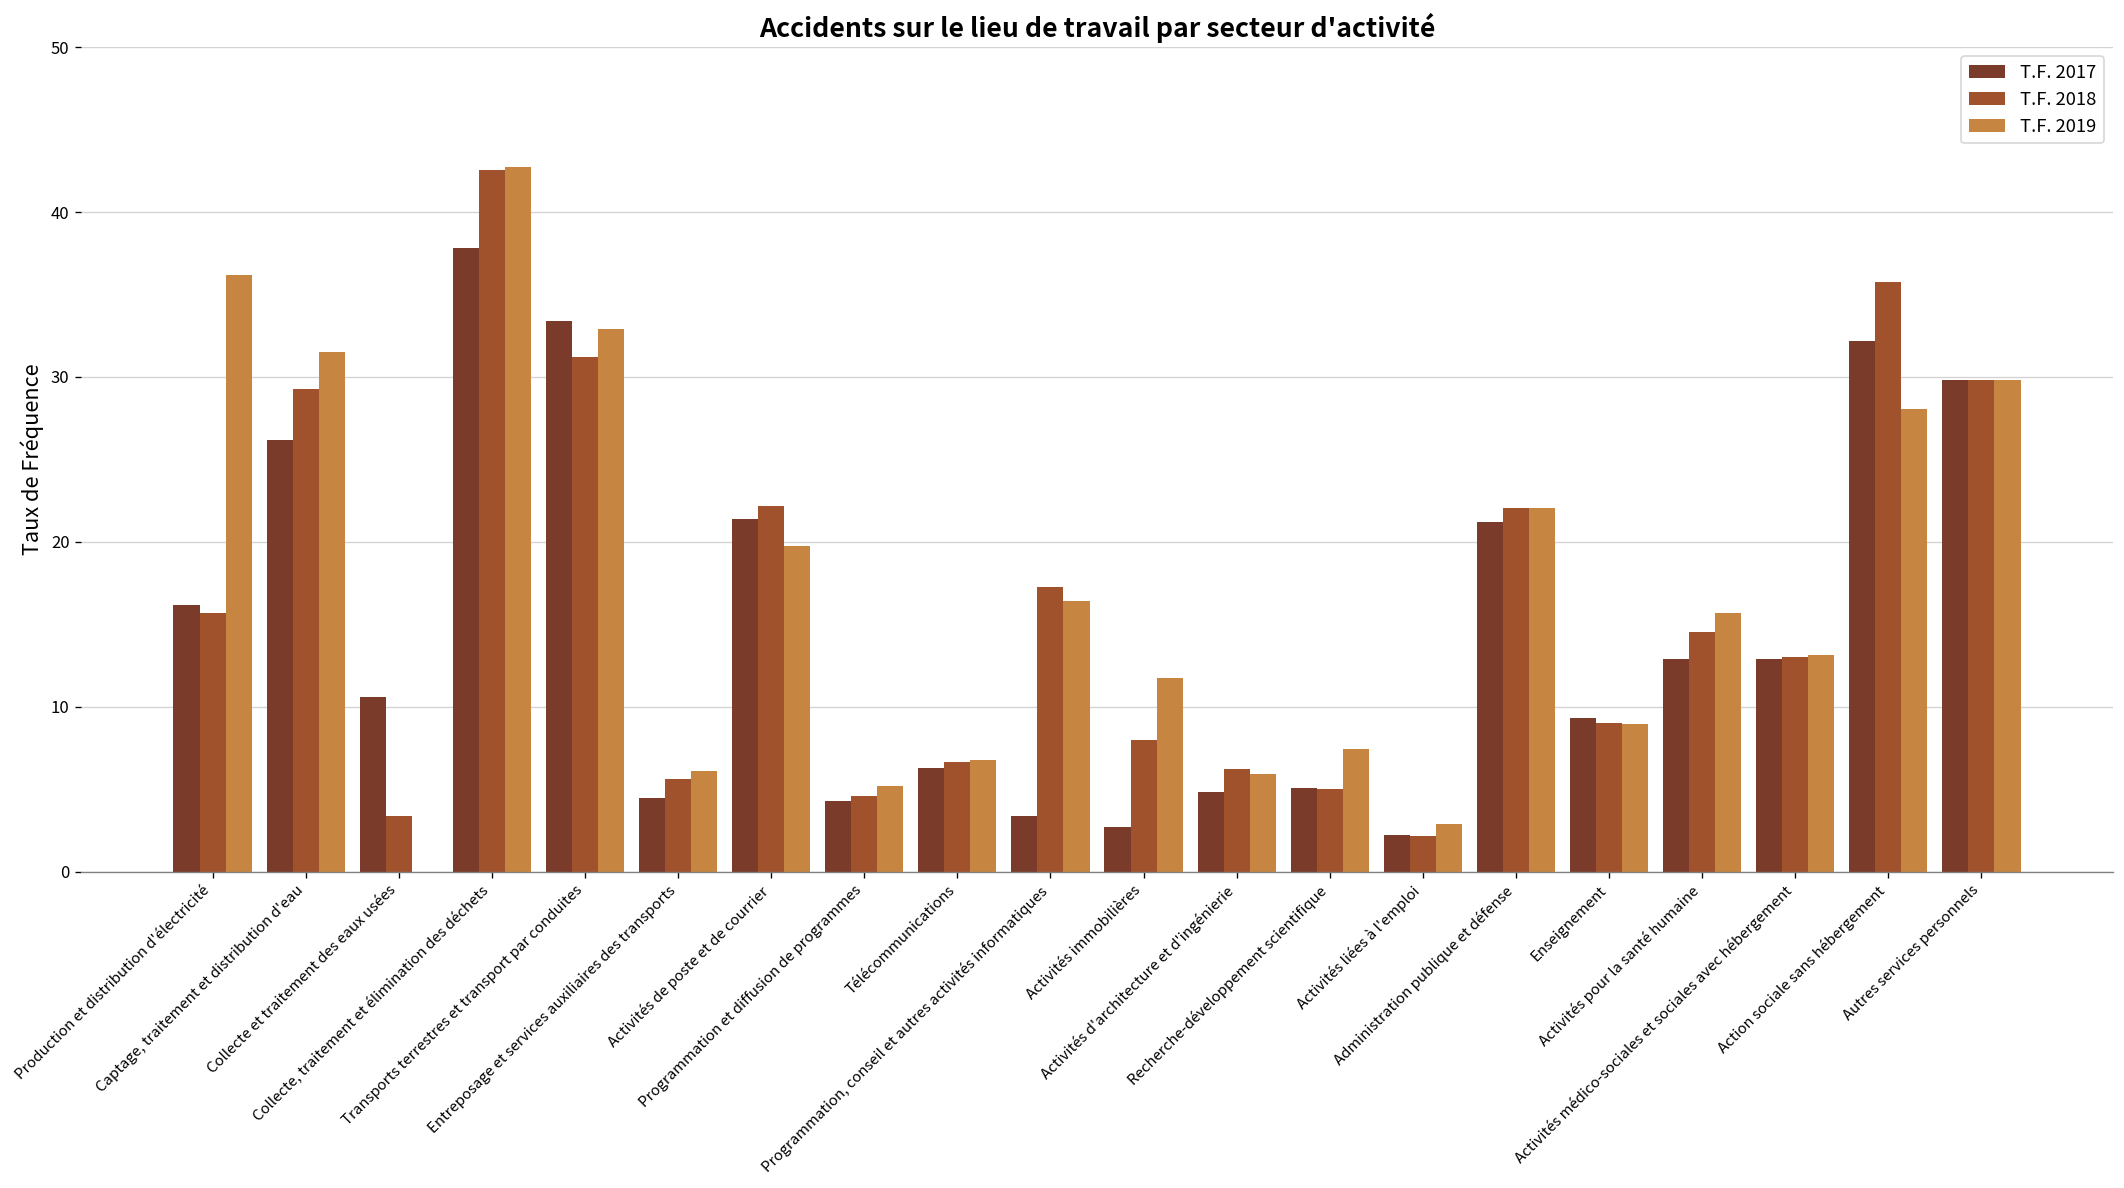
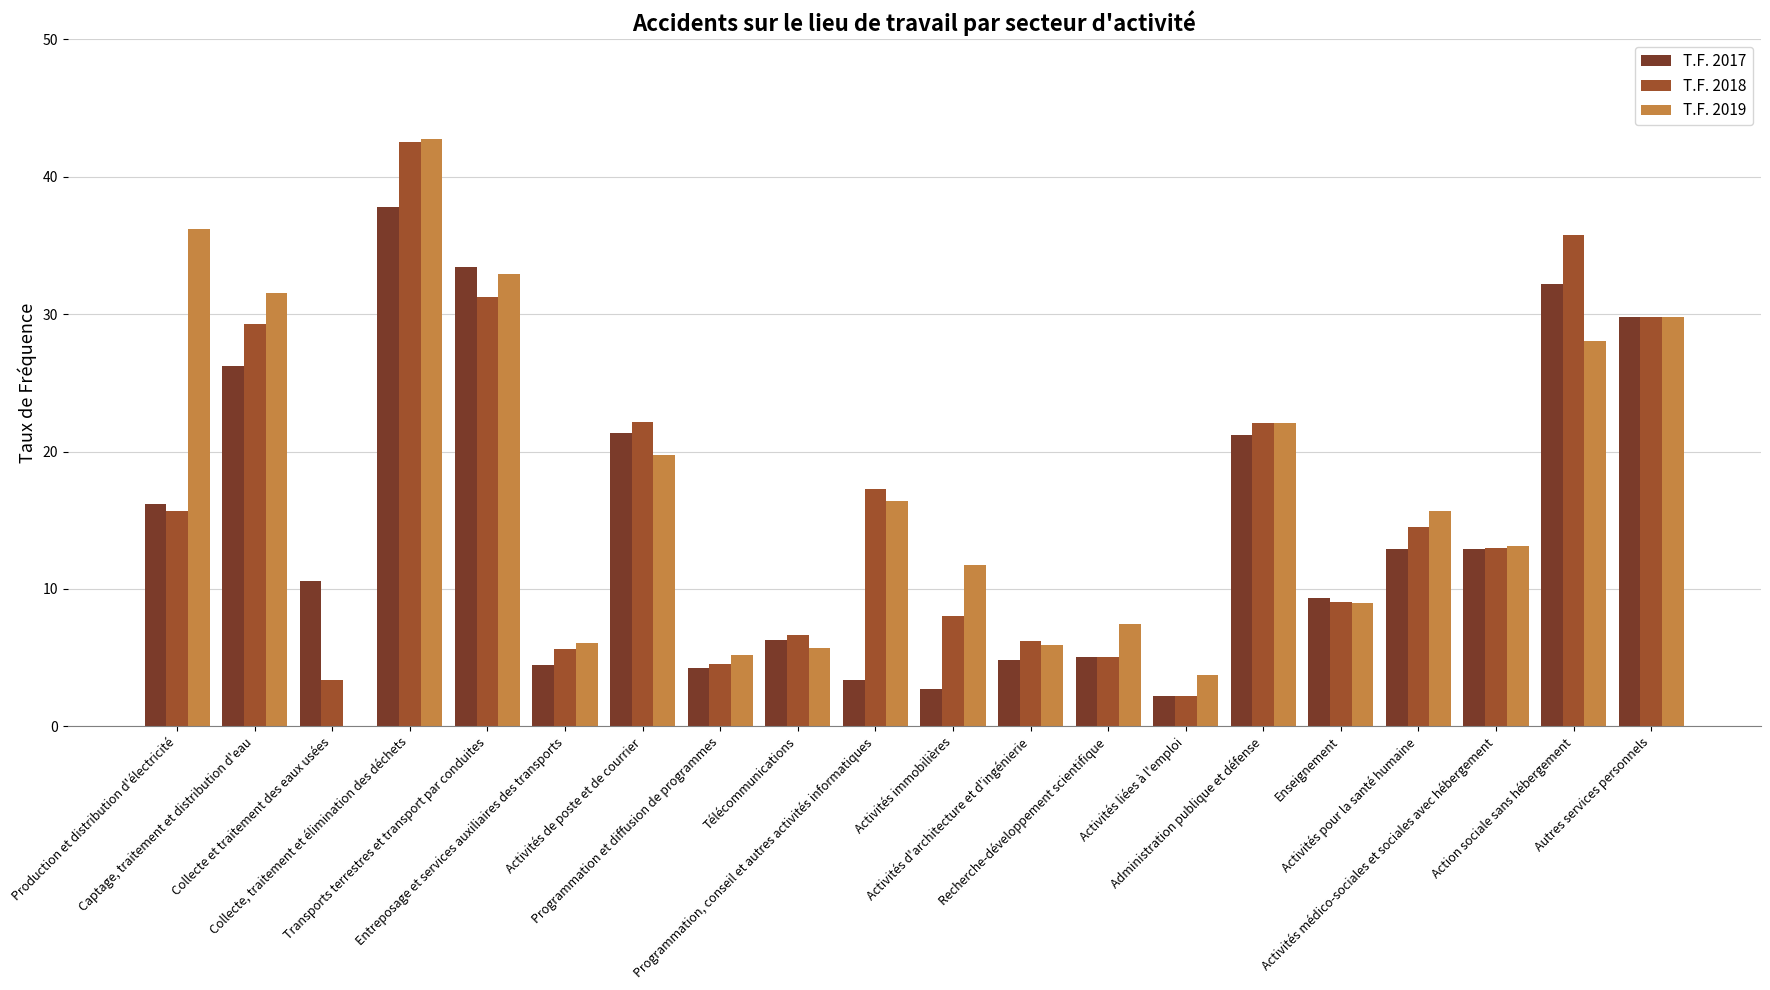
  {
    "T.F. 2019": {
      "Production et distribution d'électricité": 36.2,
      "Captage, traitement et distribution d'eau": 31.5,
      "Collecte et traitement des eaux usées": 0.0,
      "Collecte, traitement et élimination des déchets": 42.8,
      "Transports terrestres et transport par conduites": 32.9,
      "Entreposage et services auxiliaires des transports": 6.1,
      "Activités de poste et de courrier": 19.8,
      "Programmation et diffusion de programmes": 5.2,
-     "Télécommunications": 6.8,
+     "Télécommunications": 5.7,
      "Programmation, conseil et autres activités informatiques": 16.4,
      "Activités immobilières": 11.7,
      "Activités d'architecture et d'ingénierie": 5.9,
      "Recherche-développement scientifique": 7.4,
-     "Activités liées à l'emploi": 2.9,
+     "Activités liées à l'emploi": 3.7,
      "Administration publique et défense": 22.1,
      "Enseignement": 9.0,
      "Activités pour la santé humaine": 15.7,
      "Activités médico-sociales et sociales avec hébergement": 13.1,
      "Action sociale sans hébergement": 28.1,
      "Autres services personnels": 29.8
    }
  }
